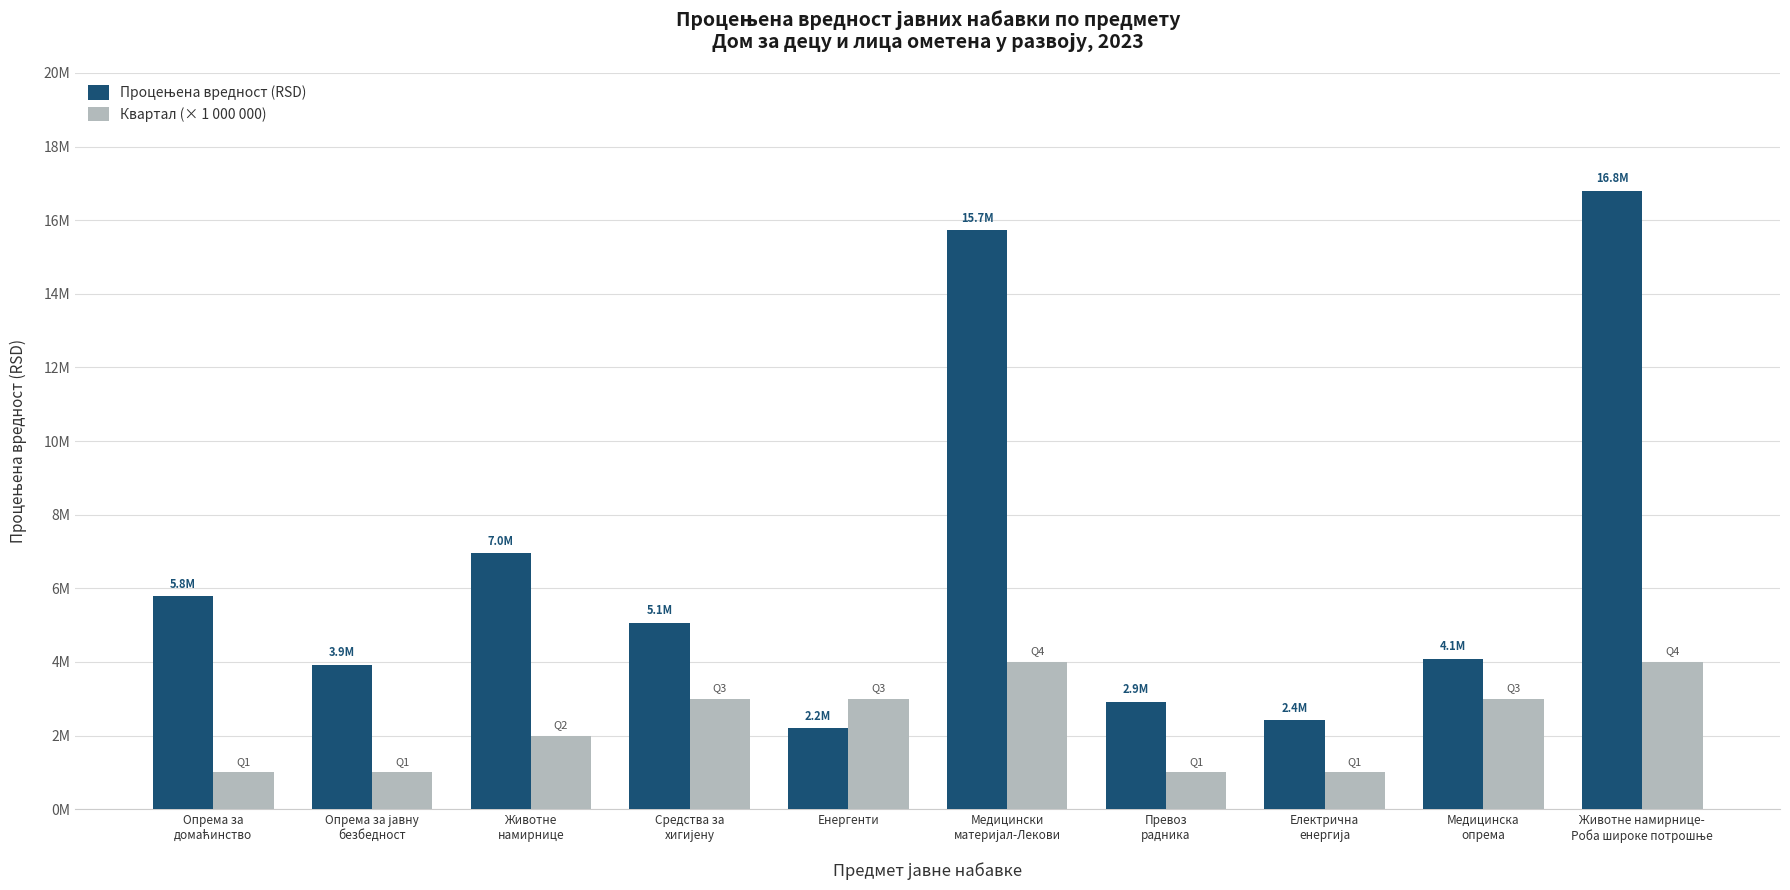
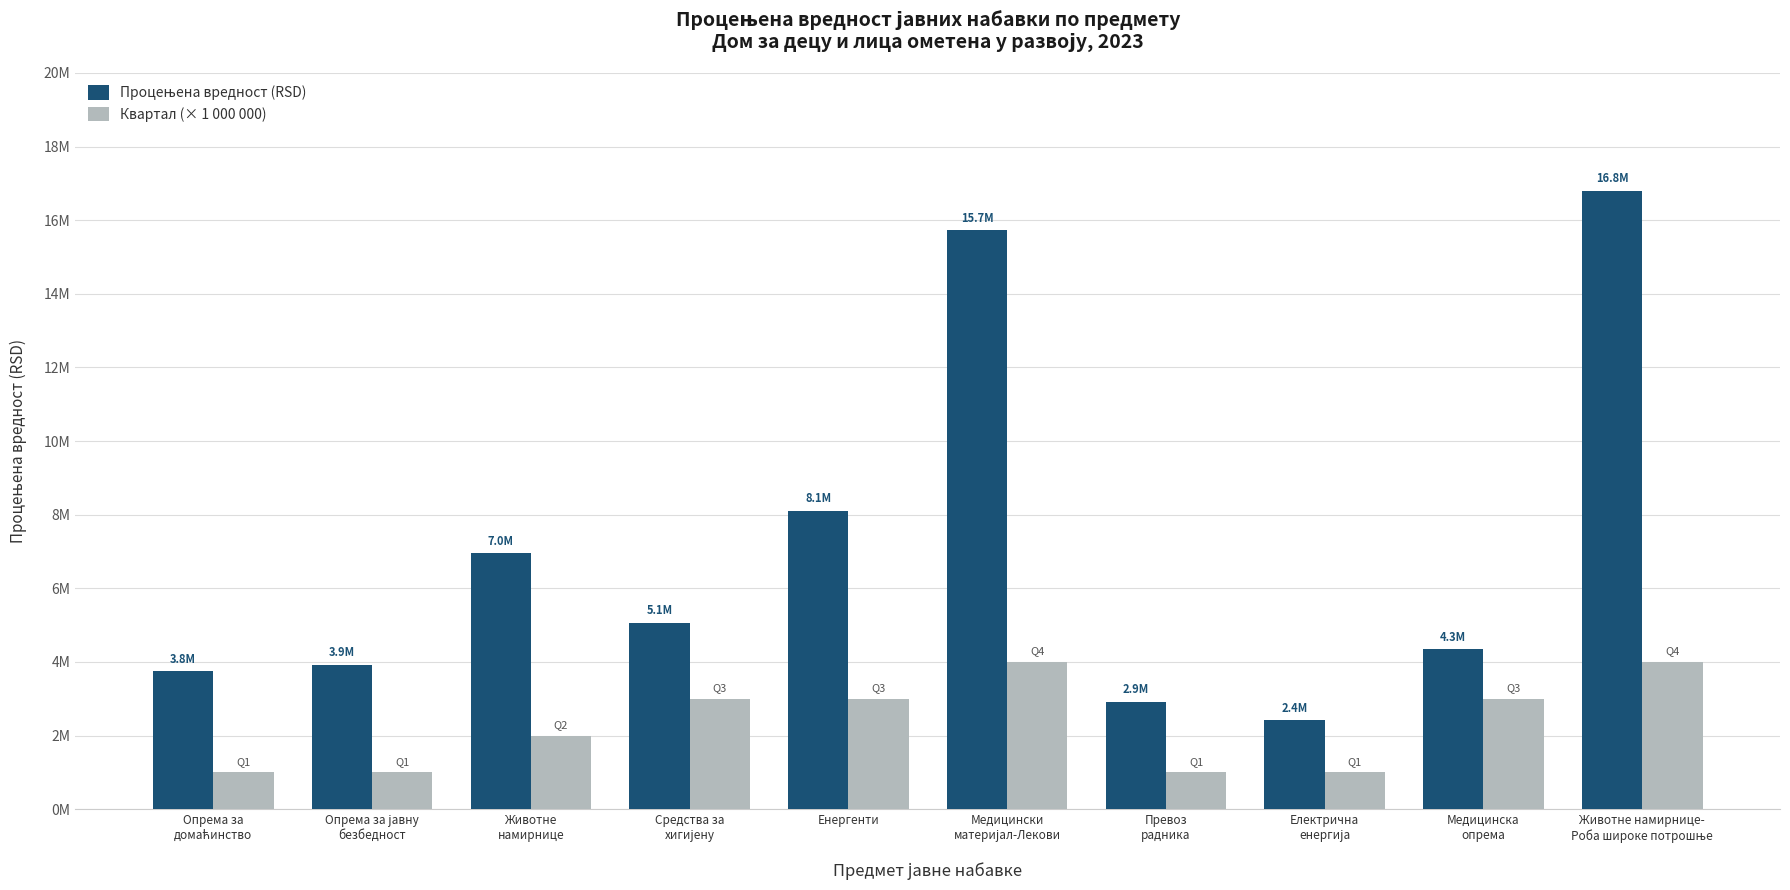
  {
    "Процењена вредност (RSD)": {
-     "Опрема за домаћинство": "5.8M",
+     "Опрема за домаћинство": "3.8M",
      "Опрема за јавну безбедност": "3.9M",
      "Животне намирнице": "7.0M",
      "Средства за хигијену": "5.1M",
-     "Енергенти": "2.2M",
+     "Енергенти": "8.1M",
      "Медицински материјал-Лекови": "15.7M",
      "Превоз радника": "2.9M",
      "Електрична енергија": "2.4M",
-     "Медицинска опрема": "4.1M",
+     "Медицинска опрема": "4.3M",
      "Животне намирнице- Роба широке потрошње": "16.8M"
    },
    "Квартал (× 1 000 000)": {
      "Опрема за домаћинство": "1000000",
      "Опрема за јавну безбедност": "1000000",
      "Животне намирнице": "2000000",
      "Средства за хигијену": "3000000",
      "Енергенти": "3000000",
      "Медицински материјал-Лекови": "4000000",
      "Превоз радника": "1000000",
      "Електрична енергија": "1000000",
      "Медицинска опрема": "3000000",
      "Животне намирнице- Роба широке потрошње": "4000000"
    }
  }
